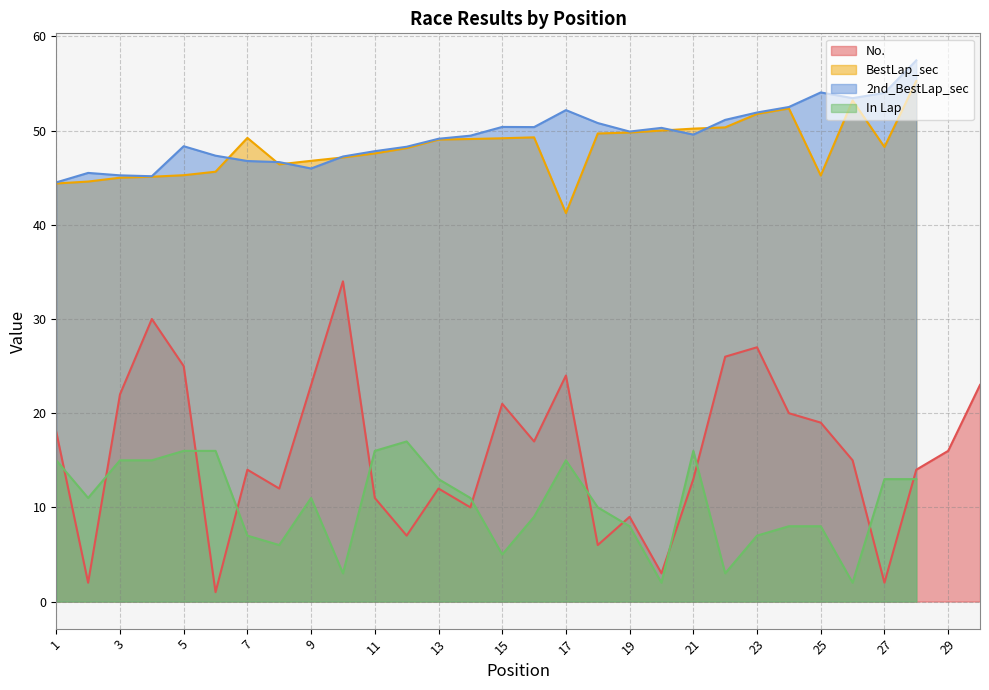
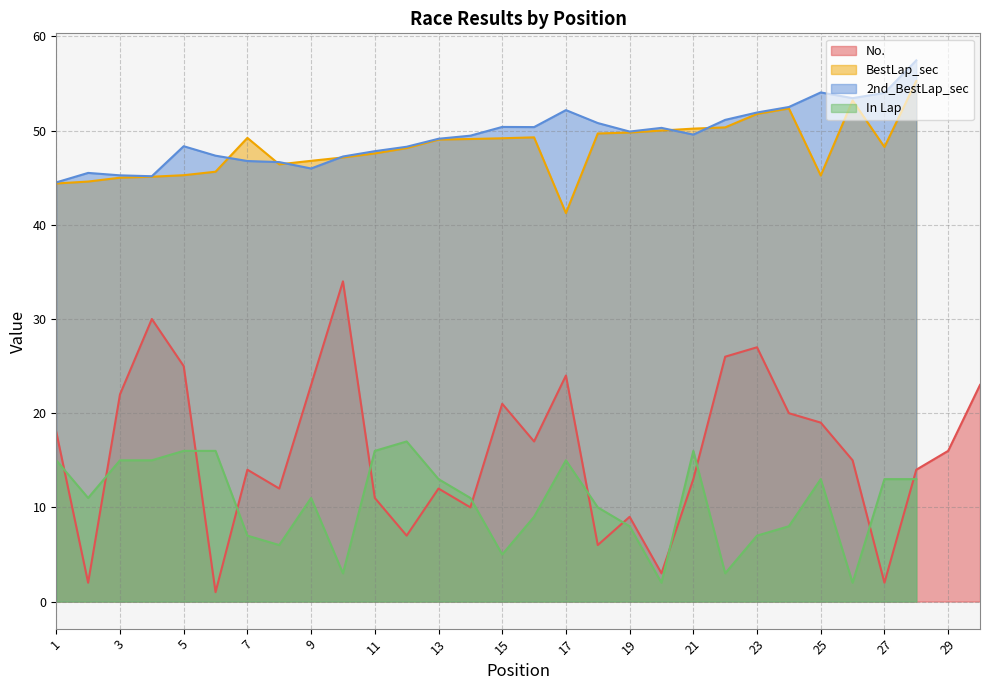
  {
    "No.": {
      "1": 18,
      "3": 22,
      "5": 25,
      "7": 14,
      "9": 23,
      "11": 11,
      "13": 12,
      "15": 21,
      "17": 24,
      "19": 9,
      "21": 13,
      "23": 27,
      "25": 19,
      "27": 2,
      "29": 16
    },
    "BestLap_sec": {
      "5": 45,
      "7": 49,
      "9": 47,
      "15": 49,
      "17": 41,
      "21": 50,
      "25": 45,
      "27": 48
    },
    "2nd_BestLap_sec": {
      "5": 48,
      "7": 47,
      "9": 46,
      "15": 50,
      "17": 52,
      "21": 50,
      "25": 54
    },
    "In Lap": {
      "1": 15,
      "3": 15,
      "5": 16,
      "7": 7,
      "9": 11,
      "11": 16,
      "13": 13,
      "15": 5,
      "17": 15,
      "19": 8,
      "21": 16,
      "23": 7,
-     "25": 8,
+     "25": 13,
      "27": 13
    }
  }
